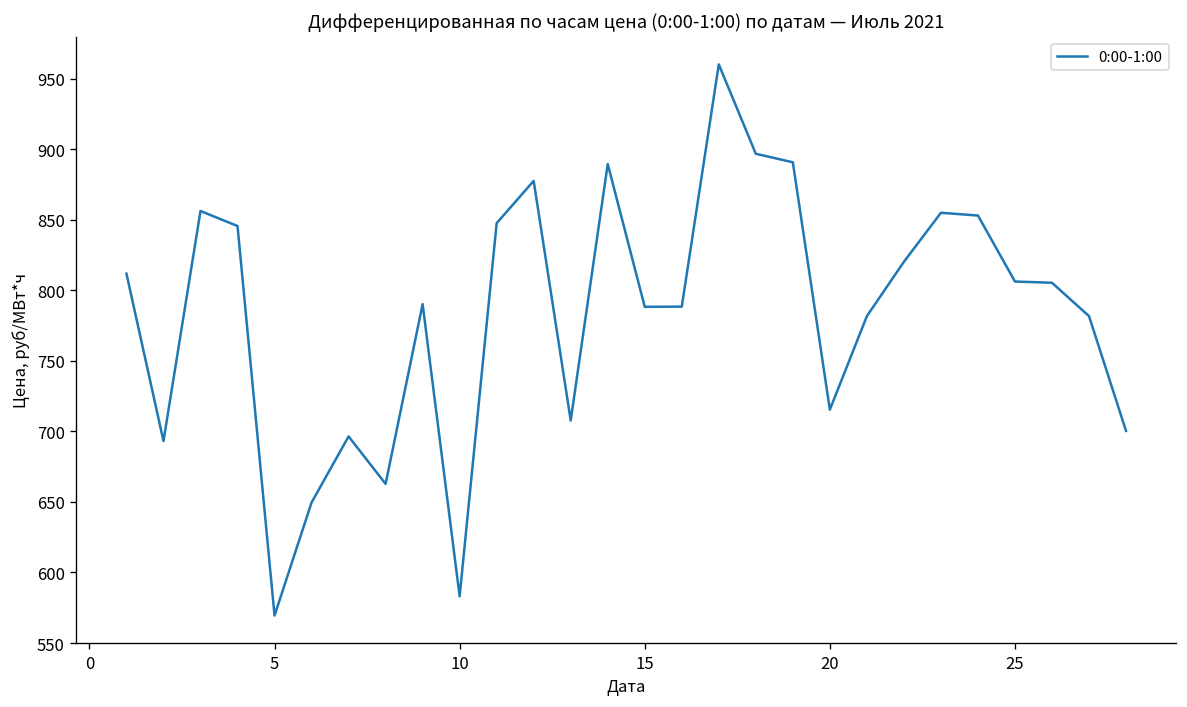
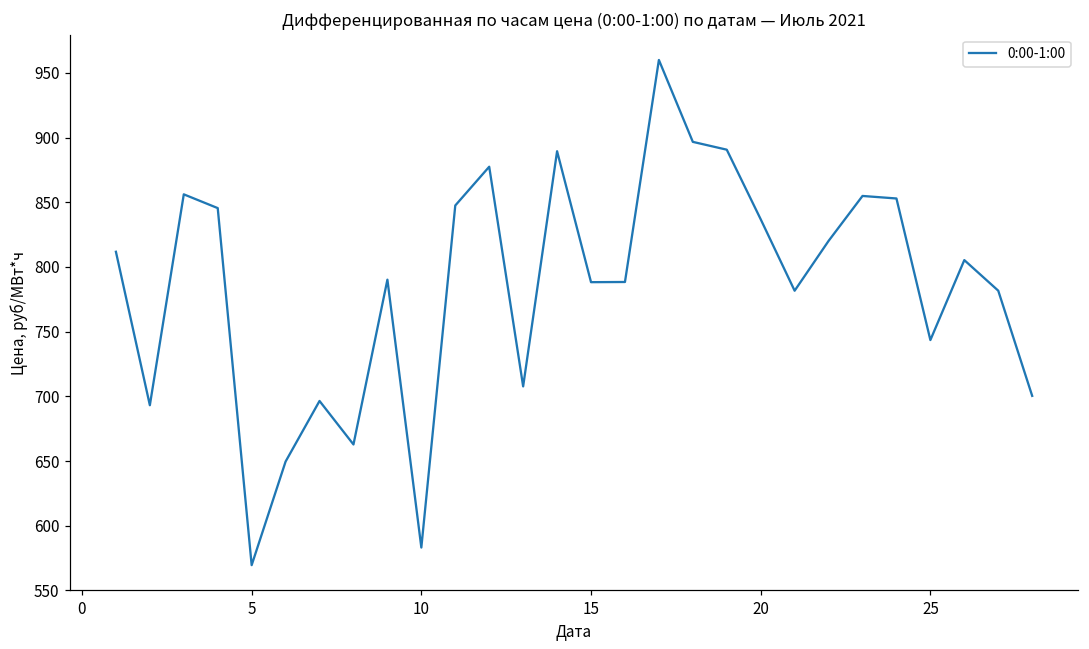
  {
    "5": 569,
    "10": 583,
    "15": 788,
-   "20": 715,
-   "25": 806
+   "20": 837,
+   "25": 744
  }
